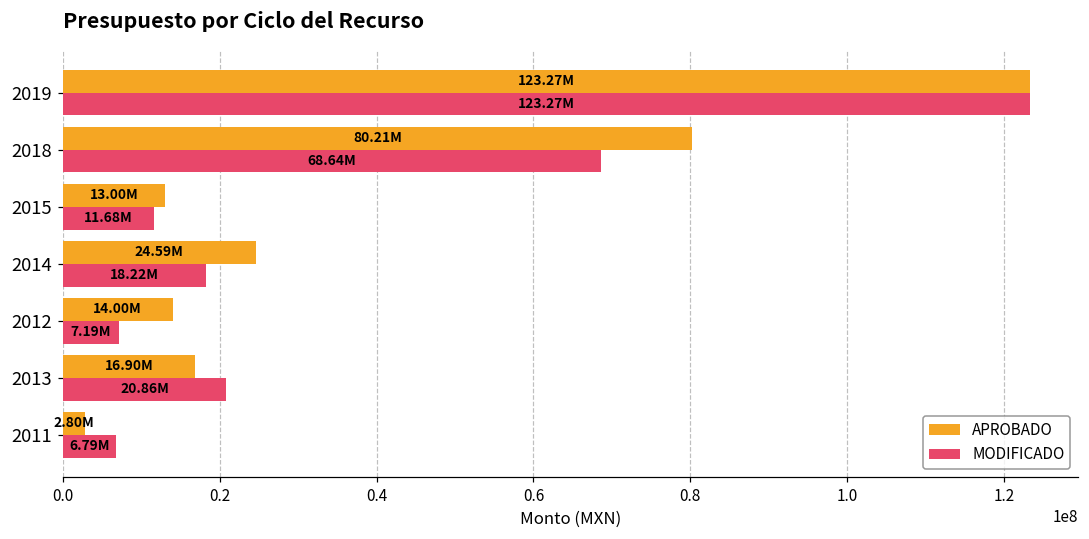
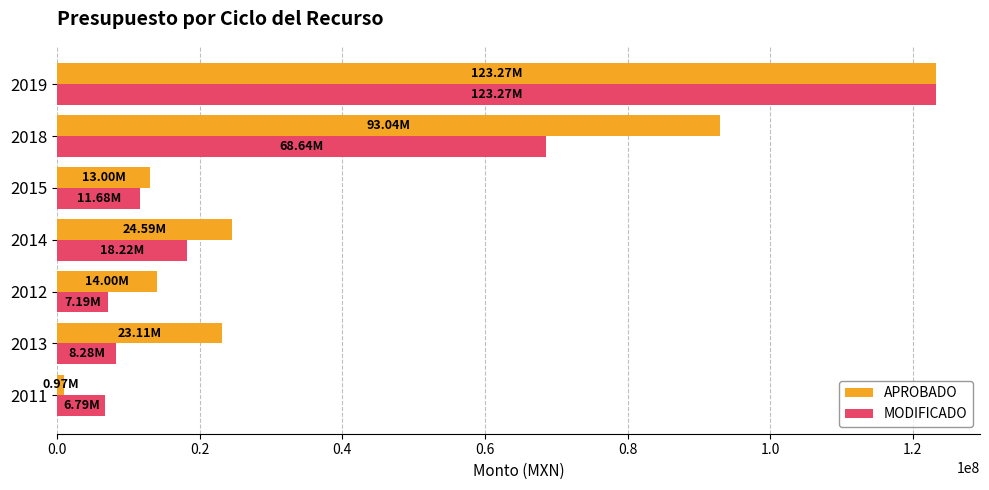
  {
    "APROBADO": {
      "2019": "123.27M",
-     "2018": "80.21M",
+     "2018": "93.04M",
      "2015": "13.00M",
      "2014": "24.59M",
      "2012": "14.00M",
-     "2013": "16.90M",
-     "2011": "2.80M"
+     "2013": "23.11M",
+     "2011": "0.97M"
    },
    "MODIFICADO": {
      "2019": "123.27M",
      "2018": "68.64M",
      "2015": "11.68M",
      "2014": "18.22M",
      "2012": "7.19M",
-     "2013": "20.86M",
+     "2013": "8.28M",
      "2011": "6.79M"
    }
  }
